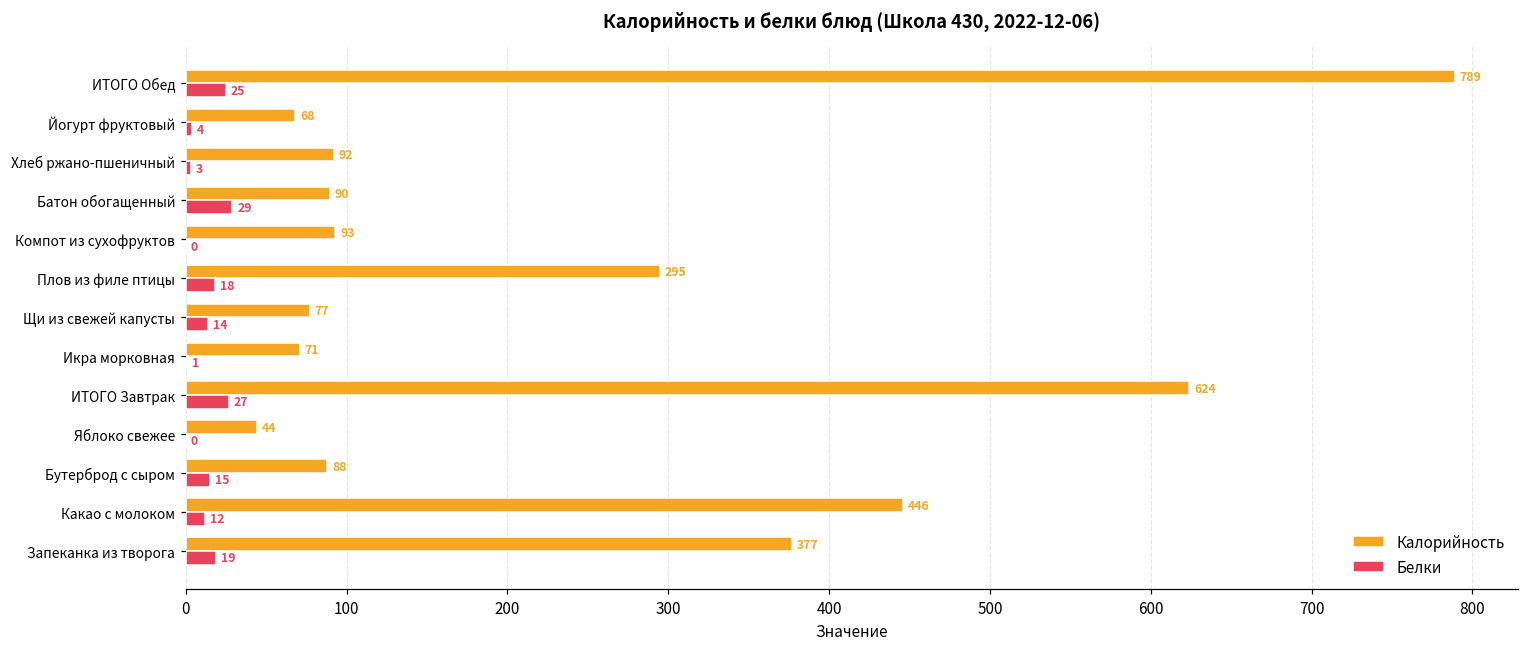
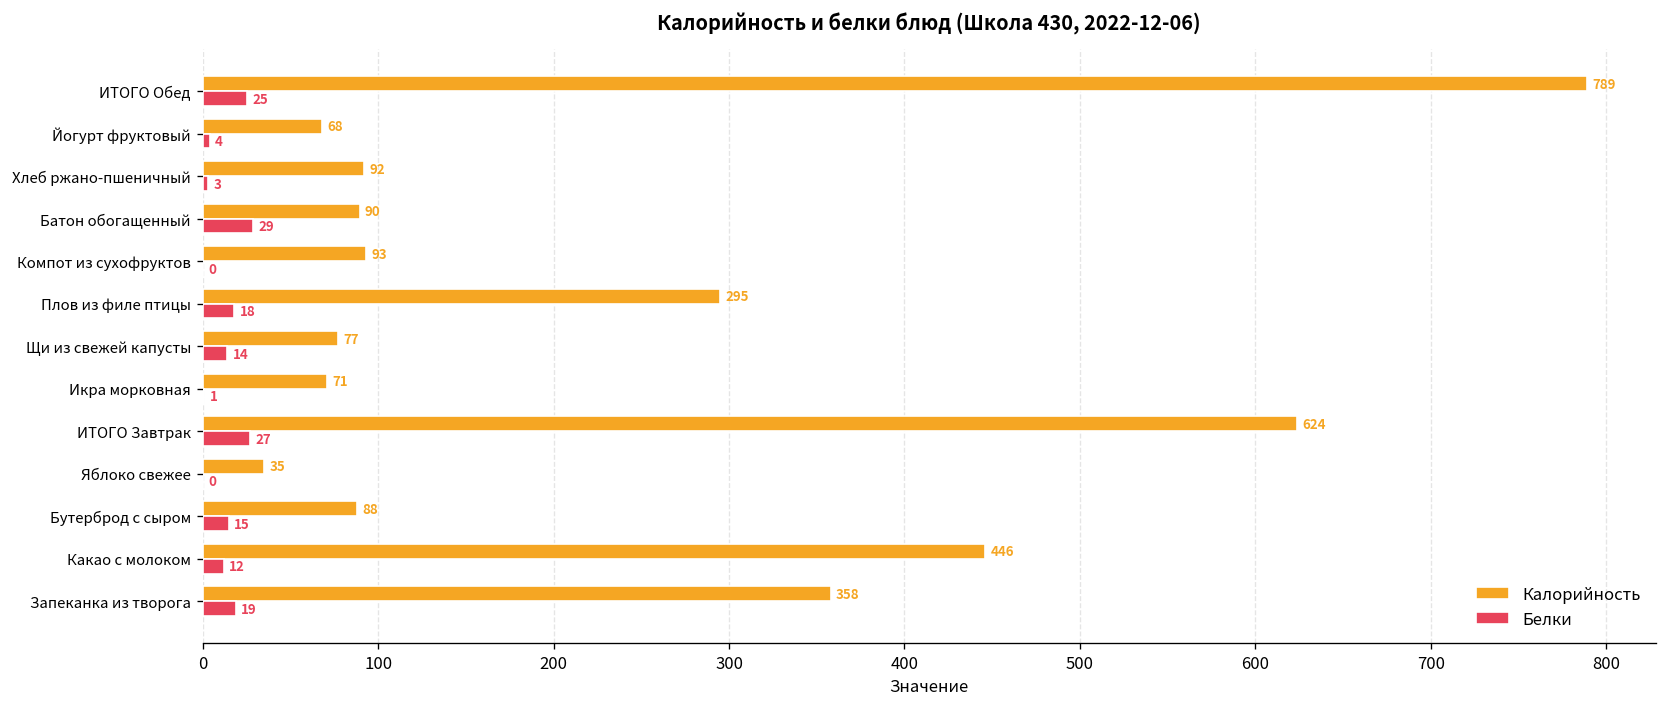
  {
    "Калорийность": {
      "ИТОГО Обед": 789,
      "Йогурт фруктовый": 68,
      "Хлеб ржано-пшеничный": 92,
      "Батон обогащенный": 90,
      "Компот из сухофруктов": 93,
      "Плов из филе птицы": 295,
      "Щи из свежей капусты": 77,
      "Икра морковная": 71,
      "ИТОГО Завтрак": 624,
-     "Яблоко свежее": 44,
+     "Яблоко свежее": 35,
      "Бутерброд с сыром": 88,
      "Какао с молоком": 446,
-     "Запеканка из творога": 377
+     "Запеканка из творога": 358
    },
    "Белки": {
      "ИТОГО Обед": 25,
      "Йогурт фруктовый": 4,
      "Хлеб ржано-пшеничный": 3,
      "Батон обогащенный": 29,
      "Компот из сухофруктов": 0,
      "Плов из филе птицы": 18,
      "Щи из свежей капусты": 14,
      "Икра морковная": 1,
      "ИТОГО Завтрак": 27,
      "Яблоко свежее": 0,
      "Бутерброд с сыром": 15,
      "Какао с молоком": 12,
      "Запеканка из творога": 19
    }
  }
